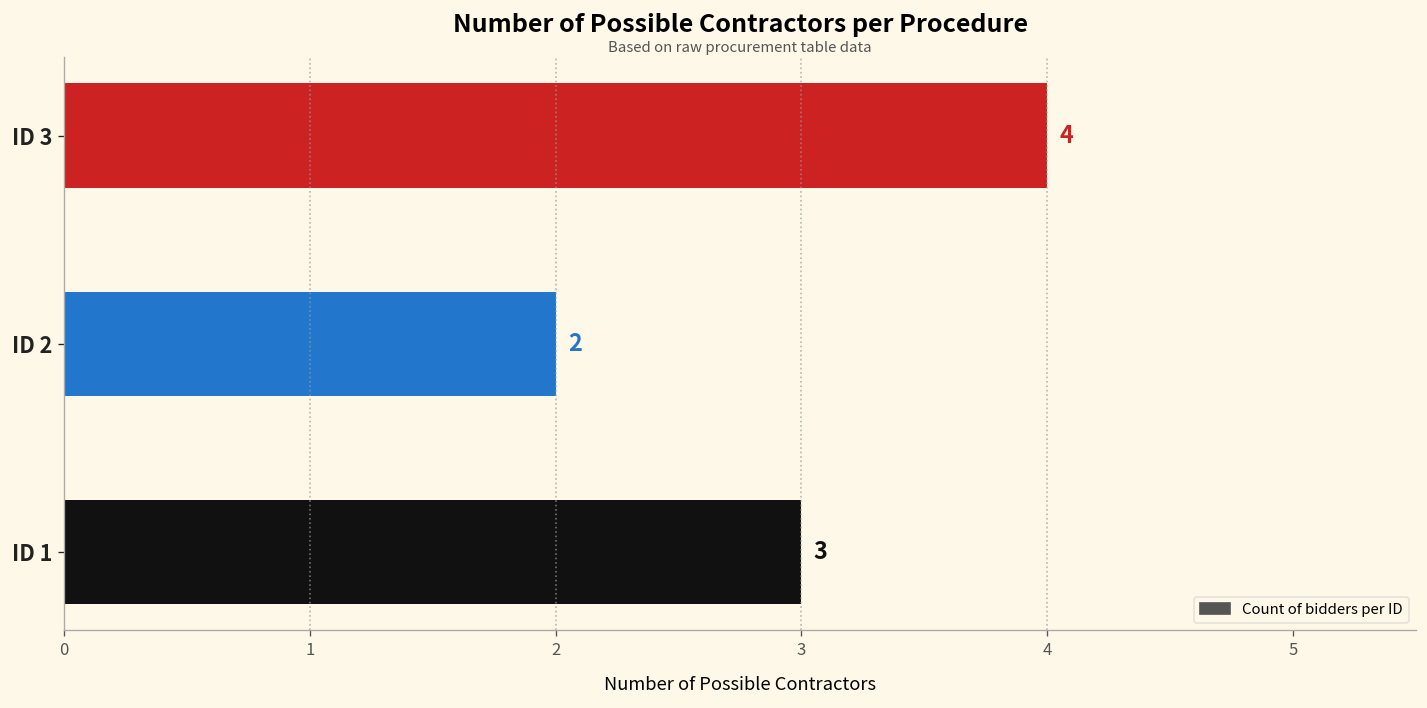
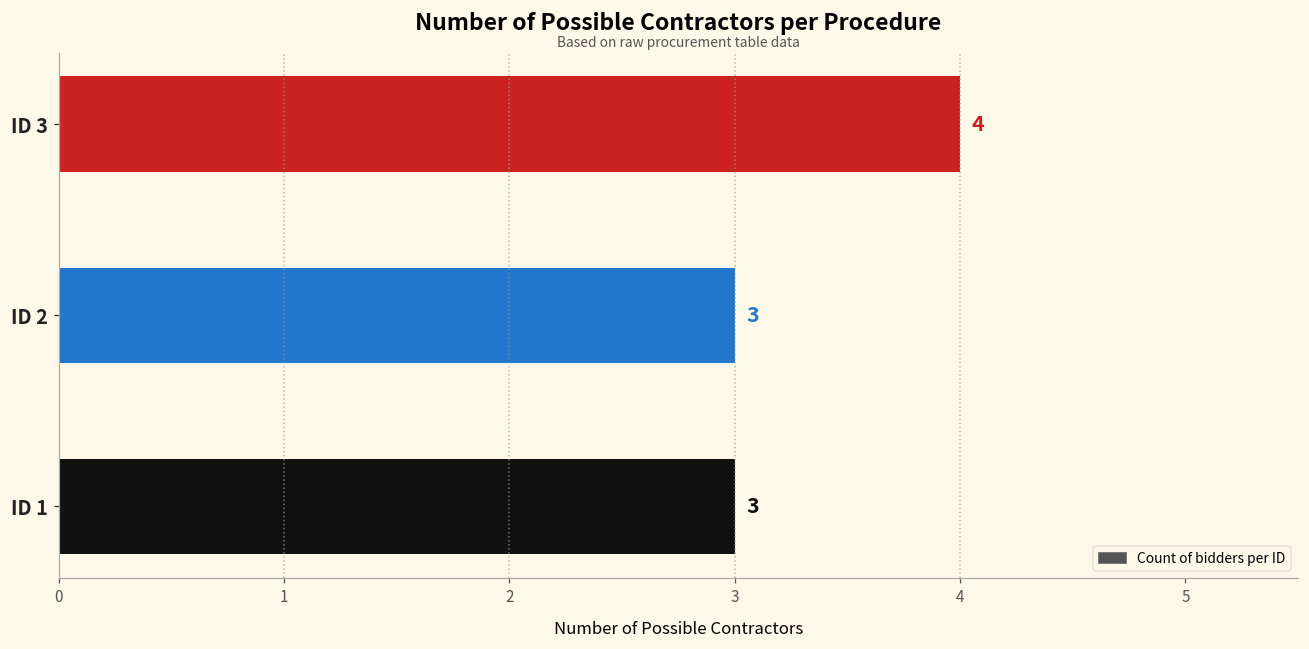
  {
    "ID 3": 4,
-   "ID 2": 2,
+   "ID 2": 3,
    "ID 1": 3
  }
